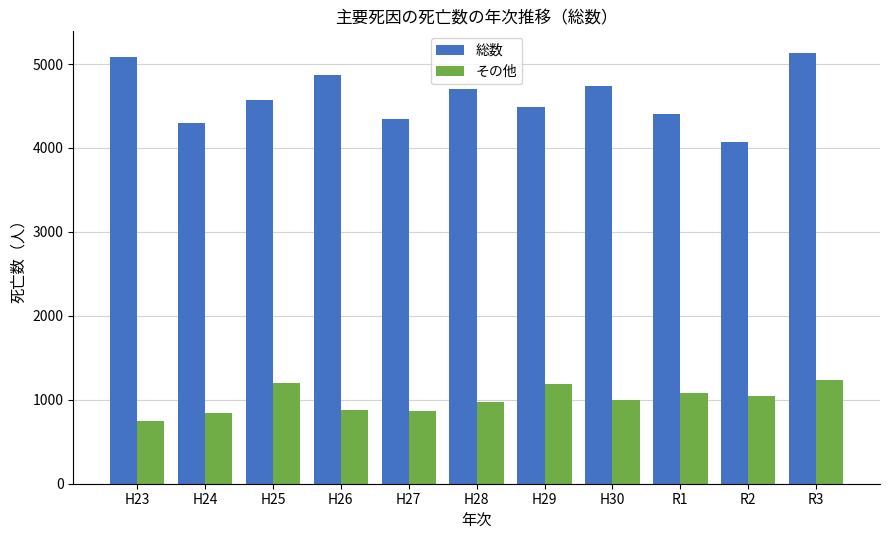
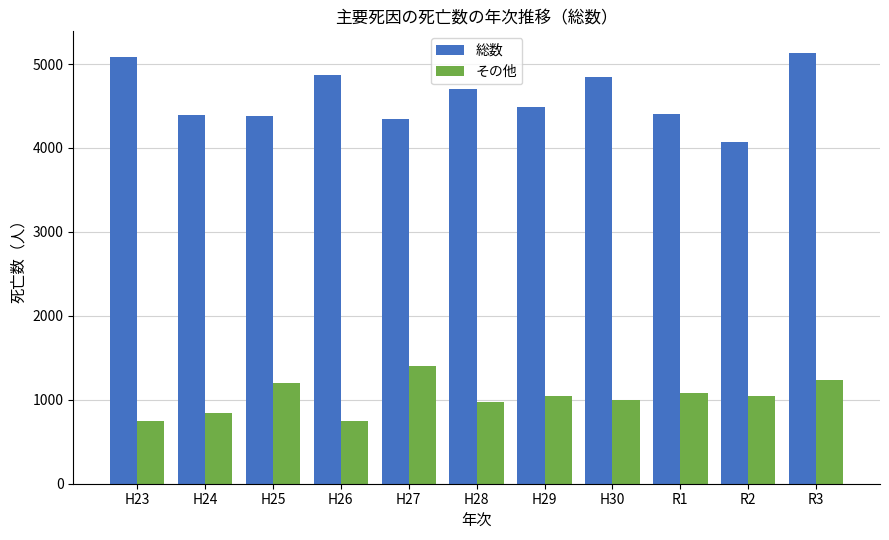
  {
    "総数": {
      "H23": 5100,
-     "H24": 4300,
-     "H25": 4600,
+     "H24": 4400,
+     "H25": 4400,
      "H26": 4900,
      "H27": 4400,
      "H28": 4700,
      "H29": 4500,
-     "H30": 4700,
+     "H30": 4800,
      "R1": 4400,
      "R2": 4100,
      "R3": 5100
    },
    "その他": {
      "H23": 700,
      "H24": 800,
      "H25": 1200,
-     "H26": 900,
-     "H27": 900,
+     "H26": 800,
+     "H27": 1400,
      "H28": 1000,
-     "H29": 1200,
+     "H29": 1000,
      "H30": 1000,
      "R1": 1100,
      "R2": 1000,
      "R3": 1200
    }
  }
